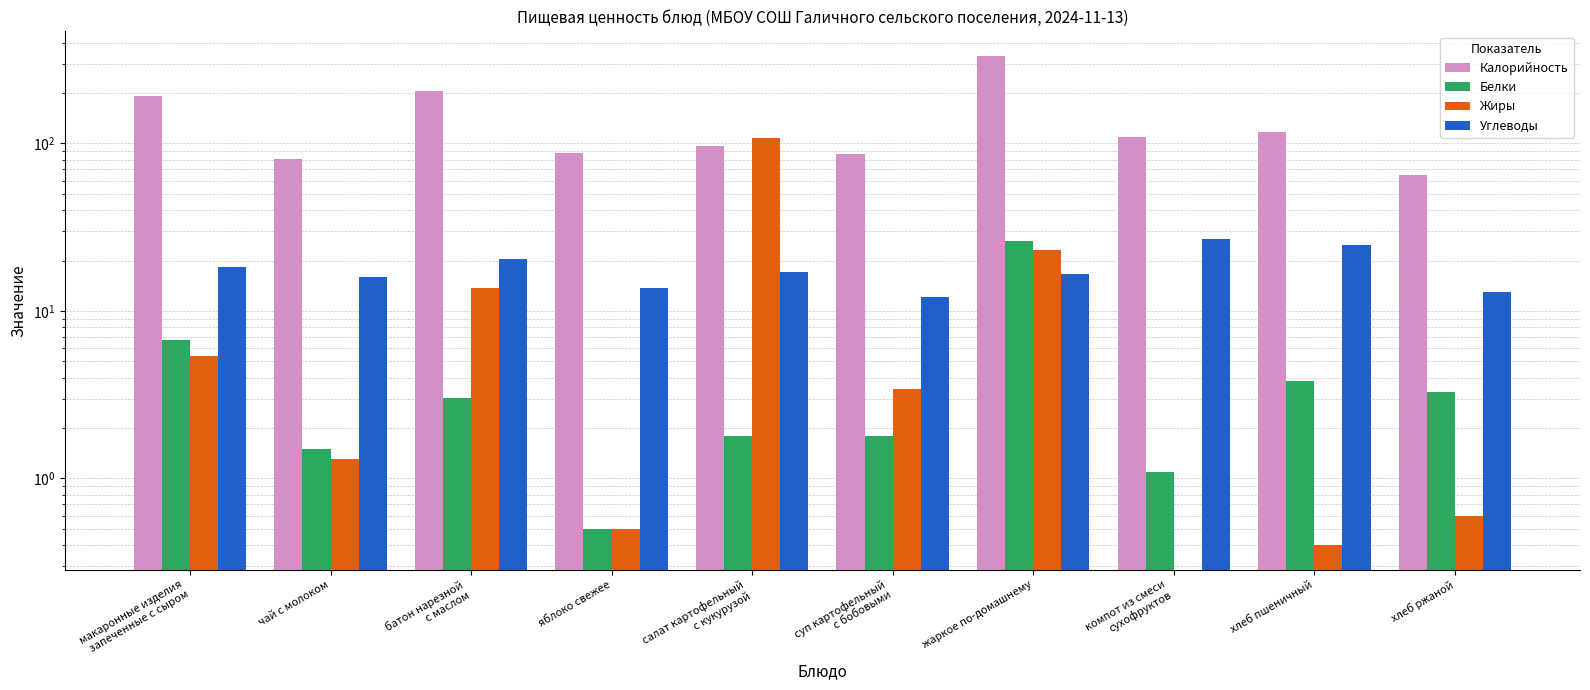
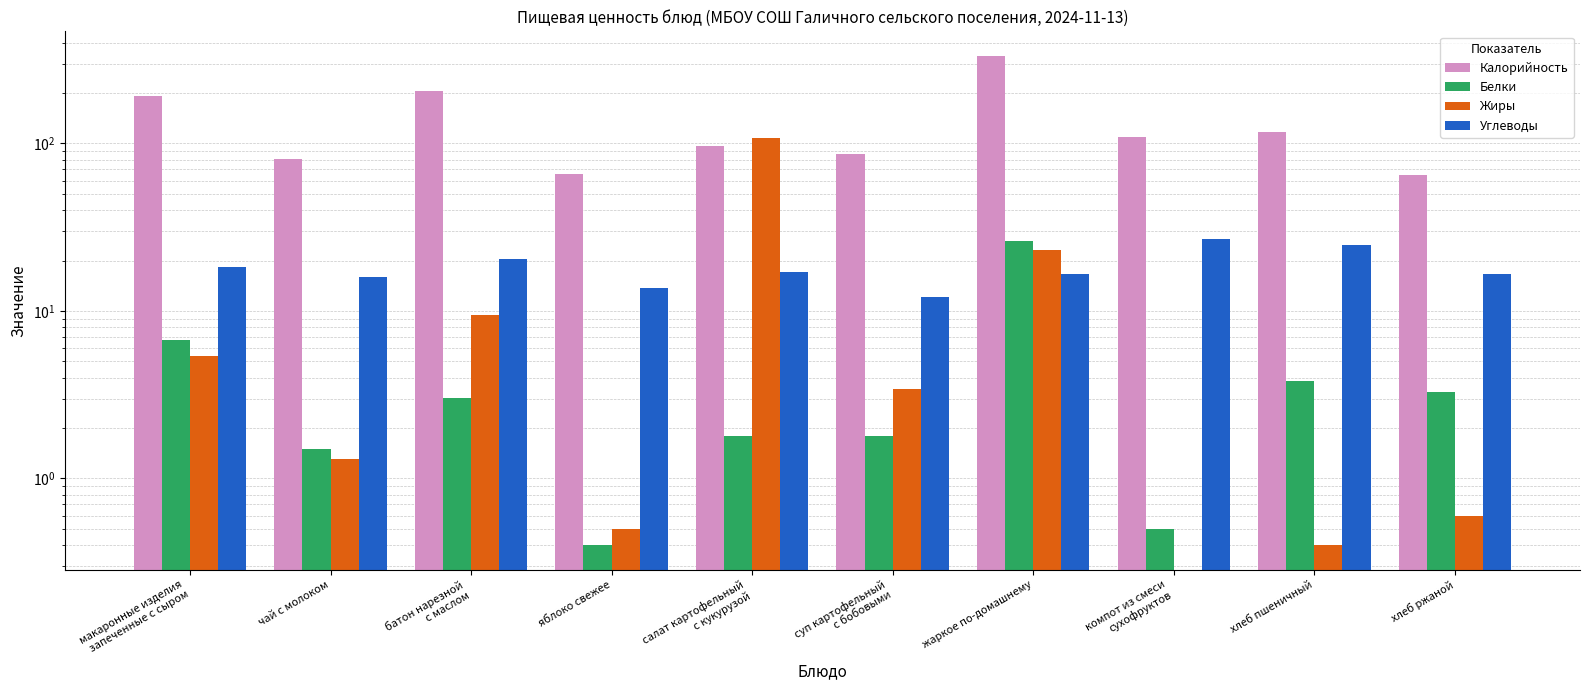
  {
    "Калорийность": {
      "макаронные изделия запеченные с сыром": 190,
      "чай с молоком": 80,
      "батон нарезной с маслом": 210,
-     "яблоко свежее": 90,
+     "яблоко свежее": 66,
      "салат картофельный с кукурузой": 100,
      "суп картофельный с бобовыми": 90,
      "жаркое по-домашнему": 330,
      "компот из смеси сухофруктов": 110,
      "хлеб пшеничный": 120,
      "хлеб ржаной": 65
    },
    "Белки": {
      "макаронные изделия запеченные с сыром": 6.7,
      "чай с молоком": 1.5,
      "батон нарезной с маслом": 3.0,
-     "яблоко свежее": 0.5,
+     "яблоко свежее": 0.4,
      "салат картофельный с кукурузой": 1.8,
      "суп картофельный с бобовыми": 1.8,
      "жаркое по-домашнему": 26,
-     "компот из смеси сухофруктов": 1.1,
+     "компот из смеси сухофруктов": 0.5,
      "хлеб пшеничный": 3.8,
      "хлеб ржаной": 3.3
    },
    "Жиры": {
      "макаронные изделия запеченные с сыром": 5.4,
      "чай с молоком": 1.3,
-     "батон нарезной с маслом": 14,
+     "батон нарезной с маслом": 9,
      "яблоко свежее": 0.50,
      "салат картофельный с кукурузой": 110,
      "суп картофельный с бобовыми": 3.4,
      "жаркое по-домашнему": 23,
      "хлеб пшеничный": 0.40,
      "хлеб ржаной": 0.60
    },
    "Углеводы": {
      "макаронные изделия запеченные с сыром": 18,
      "чай с молоком": 16,
      "батон нарезной с маслом": 21,
      "яблоко свежее": 14,
      "салат картофельный с кукурузой": 17,
      "суп картофельный с бобовыми": 12,
      "жаркое по-домашнему": 17,
      "компот из смеси сухофруктов": 27,
      "хлеб пшеничный": 25,
-     "хлеб ржаной": 13
+     "хлеб ржаной": 17
    }
  }
